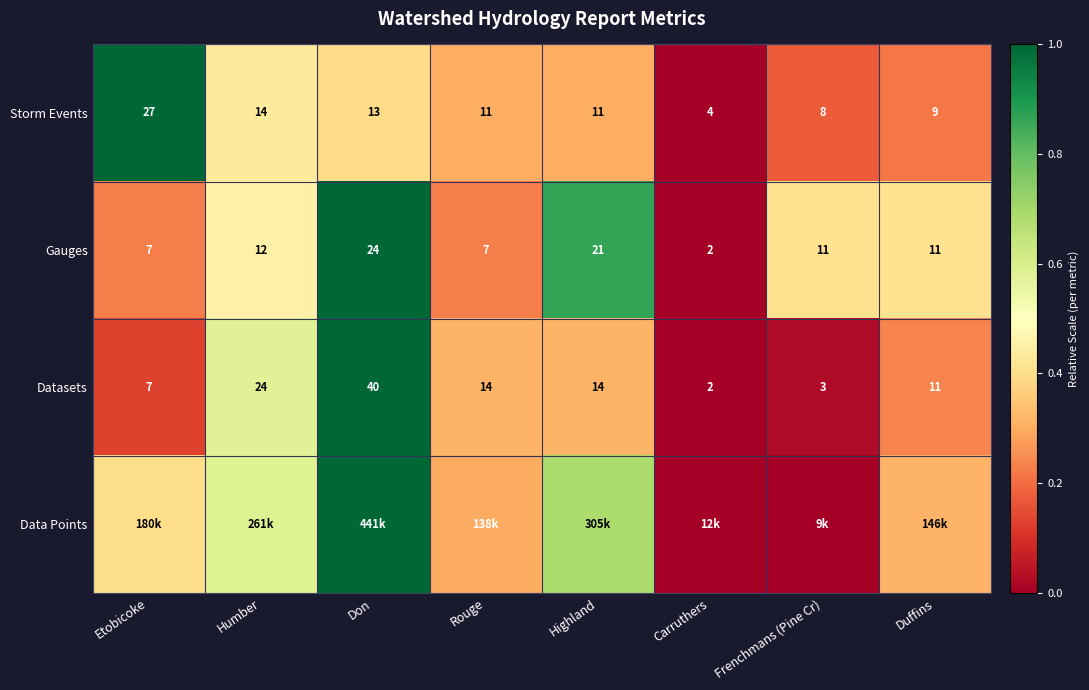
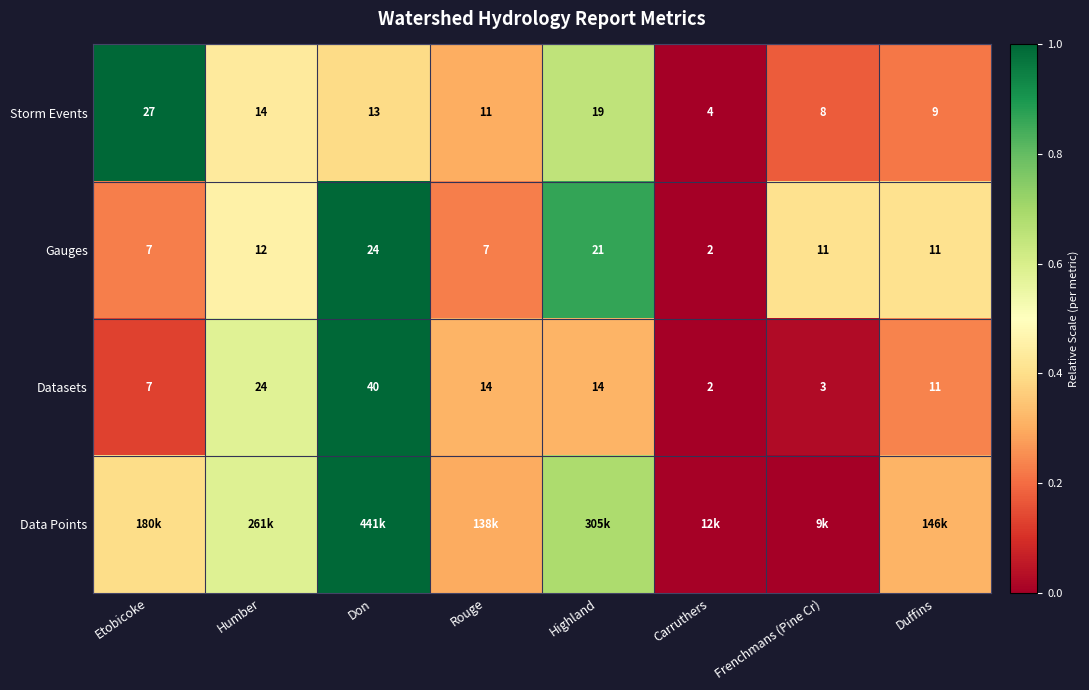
  {
    "Storm Events": {
      "Etobicoke": "27",
      "Humber": "14",
      "Don": "13",
      "Rouge": "11",
-     "Highland": "11",
+     "Highland": "19",
      "Carruthers": "4",
      "Frenchmans (Pine Cr)": "8",
      "Duffins": "9"
    },
    "Gauges": {
      "Etobicoke": "7",
      "Humber": "12",
      "Don": "24",
      "Rouge": "7",
      "Highland": "21",
      "Carruthers": "2",
      "Frenchmans (Pine Cr)": "11",
      "Duffins": "11"
    },
    "Datasets": {
      "Etobicoke": "7",
      "Humber": "24",
      "Don": "40",
      "Rouge": "14",
      "Highland": "14",
      "Carruthers": "2",
      "Frenchmans (Pine Cr)": "3",
      "Duffins": "11"
    },
    "Data Points": {
      "Etobicoke": "180k",
      "Humber": "261k",
      "Don": "441k",
      "Rouge": "138k",
      "Highland": "305k",
      "Carruthers": "12k",
      "Frenchmans (Pine Cr)": "9k",
      "Duffins": "146k"
    }
  }
